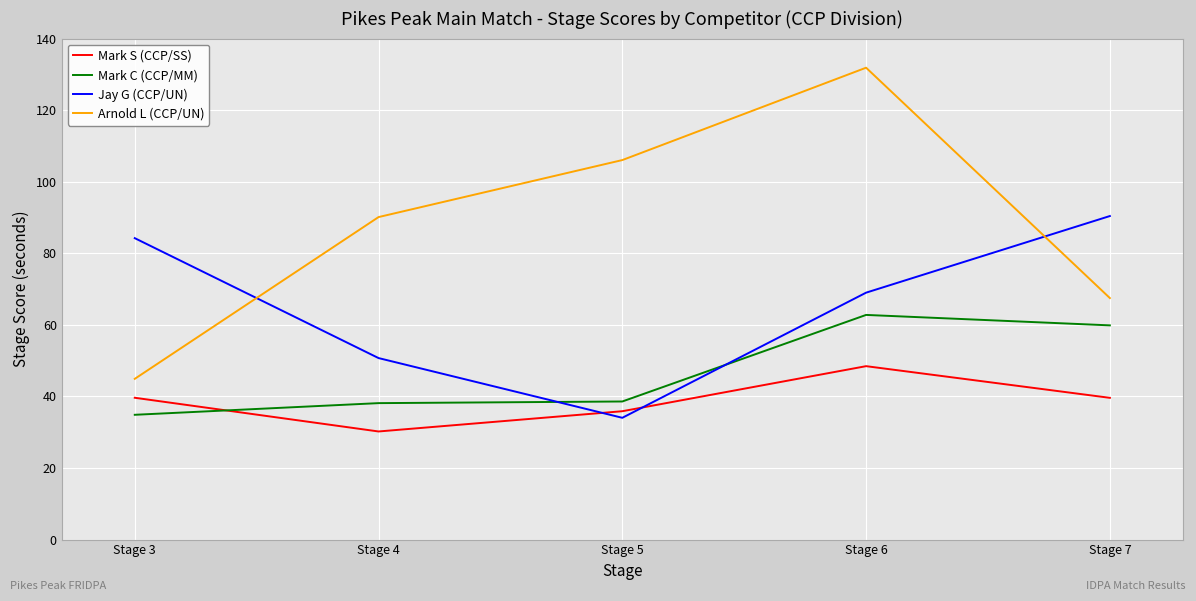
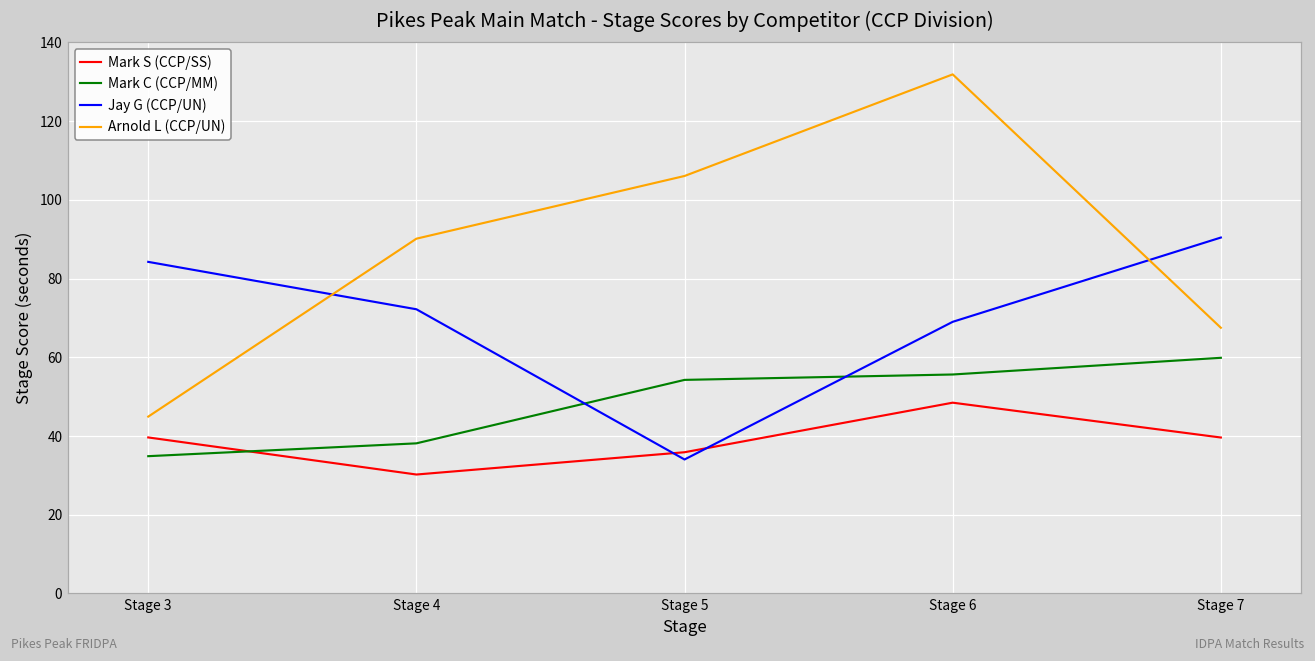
  {
    "Mark S (CCP/SS)": {
      "Stage 3": 40,
      "Stage 4": 30,
      "Stage 5": 36,
      "Stage 6": 48,
      "Stage 7": 40
    },
    "Mark C (CCP/MM)": {
      "Stage 3": 35,
      "Stage 4": 38,
-     "Stage 5": 39,
-     "Stage 6": 63,
+     "Stage 5": 54,
+     "Stage 6": 56,
      "Stage 7": 60
    },
    "Jay G (CCP/UN)": {
      "Stage 3": 84,
-     "Stage 4": 51,
+     "Stage 4": 72,
      "Stage 5": 34,
      "Stage 6": 69,
      "Stage 7": 90
    },
    "Arnold L (CCP/UN)": {
      "Stage 3": 45,
      "Stage 4": 90,
      "Stage 5": 106,
      "Stage 6": 132,
      "Stage 7": 67
    }
  }
